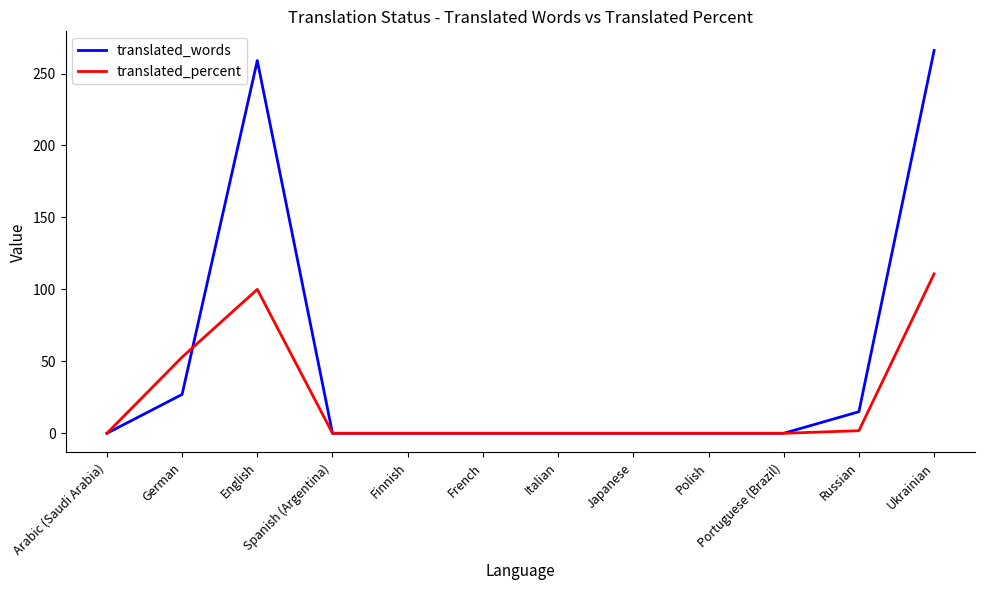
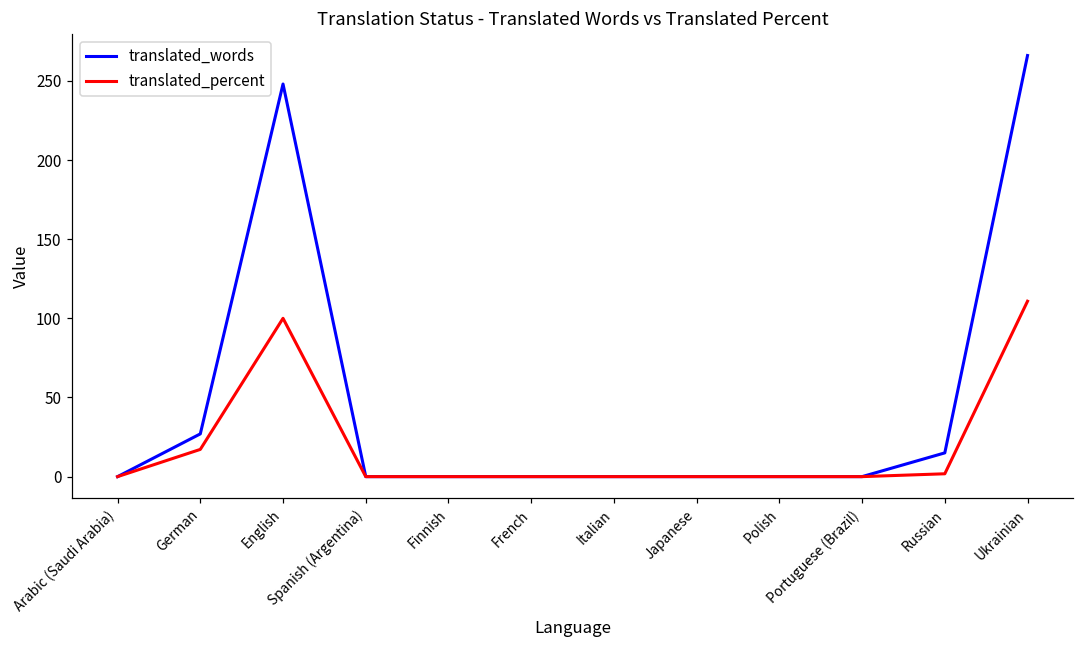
  {
    "translated_words": {
      "German": 27,
-     "English": 259,
+     "English": 248,
      "Russian": 15,
      "Ukrainian": 266
    },
    "translated_percent": {
-     "German": 53,
+     "German": 17,
      "English": 100,
      "Russian": 2,
      "Ukrainian": 111
    }
  }
